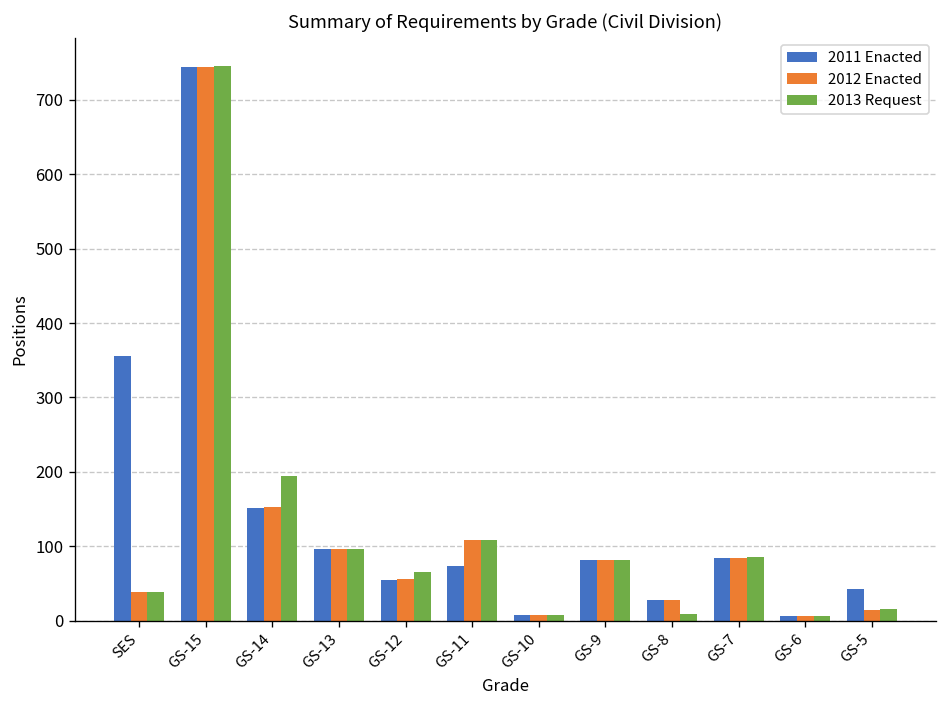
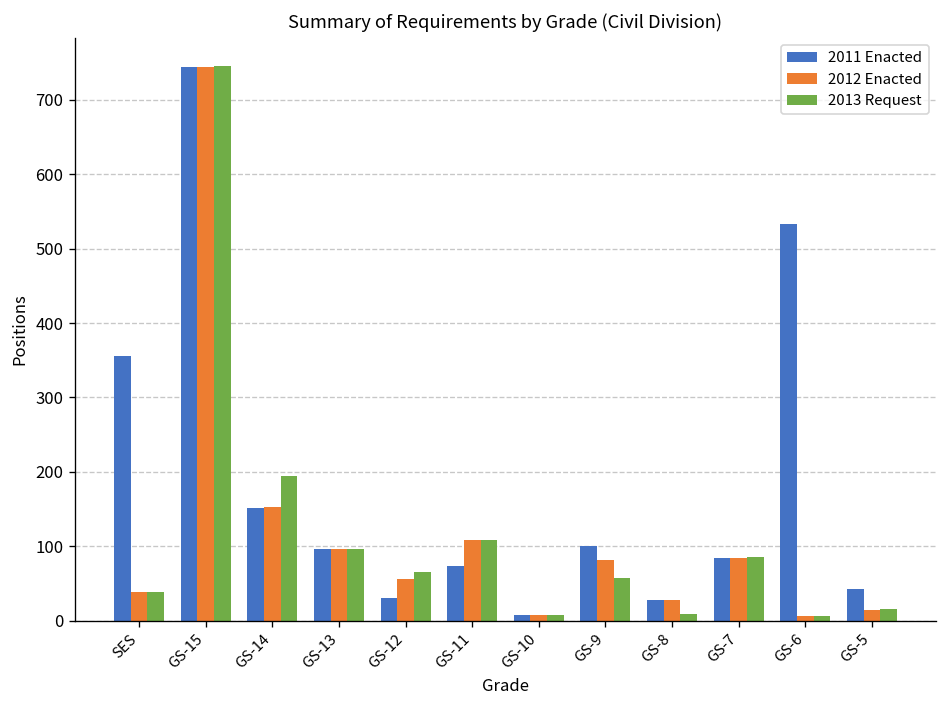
  {
    "2011 Enacted": {
      "SES": 360,
      "GS-15": 740,
      "GS-14": 150,
      "GS-13": 100,
-     "GS-12": 60,
+     "GS-12": 30,
      "GS-11": 70,
      "GS-10": 10,
-     "GS-9": 80,
+     "GS-9": 100,
      "GS-8": 30,
      "GS-7": 80,
-     "GS-6": 10,
+     "GS-6": 530,
      "GS-5": 40
    },
    "2012 Enacted": {
      "SES": 40,
      "GS-15": 740,
      "GS-14": 150,
      "GS-13": 100,
      "GS-12": 60,
      "GS-11": 110,
      "GS-10": 10,
      "GS-9": 80,
      "GS-8": 30,
      "GS-7": 80,
      "GS-6": 10,
      "GS-5": 20
    },
    "2013 Request": {
      "SES": 40,
      "GS-15": 750,
      "GS-14": 190,
      "GS-13": 100,
      "GS-12": 70,
      "GS-11": 110,
      "GS-10": 10,
-     "GS-9": 80,
+     "GS-9": 60,
      "GS-8": 10,
      "GS-7": 90,
      "GS-6": 10,
      "GS-5": 20
    }
  }
